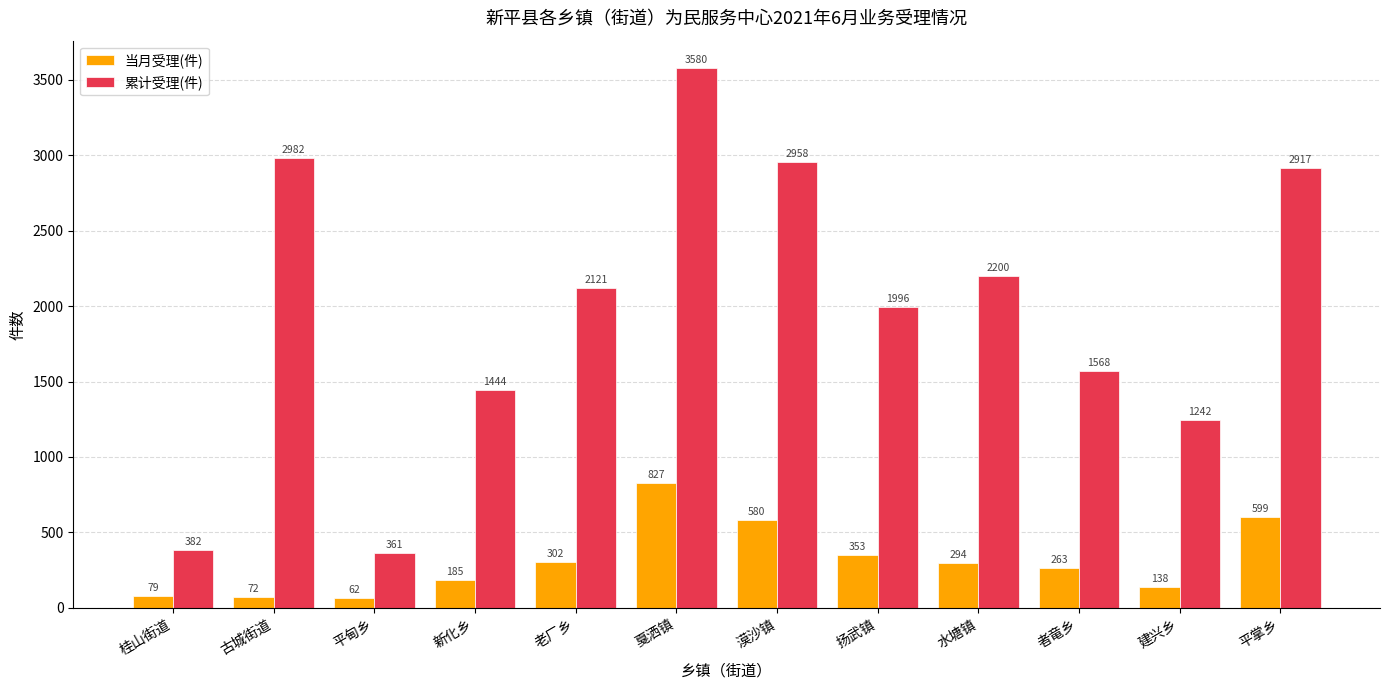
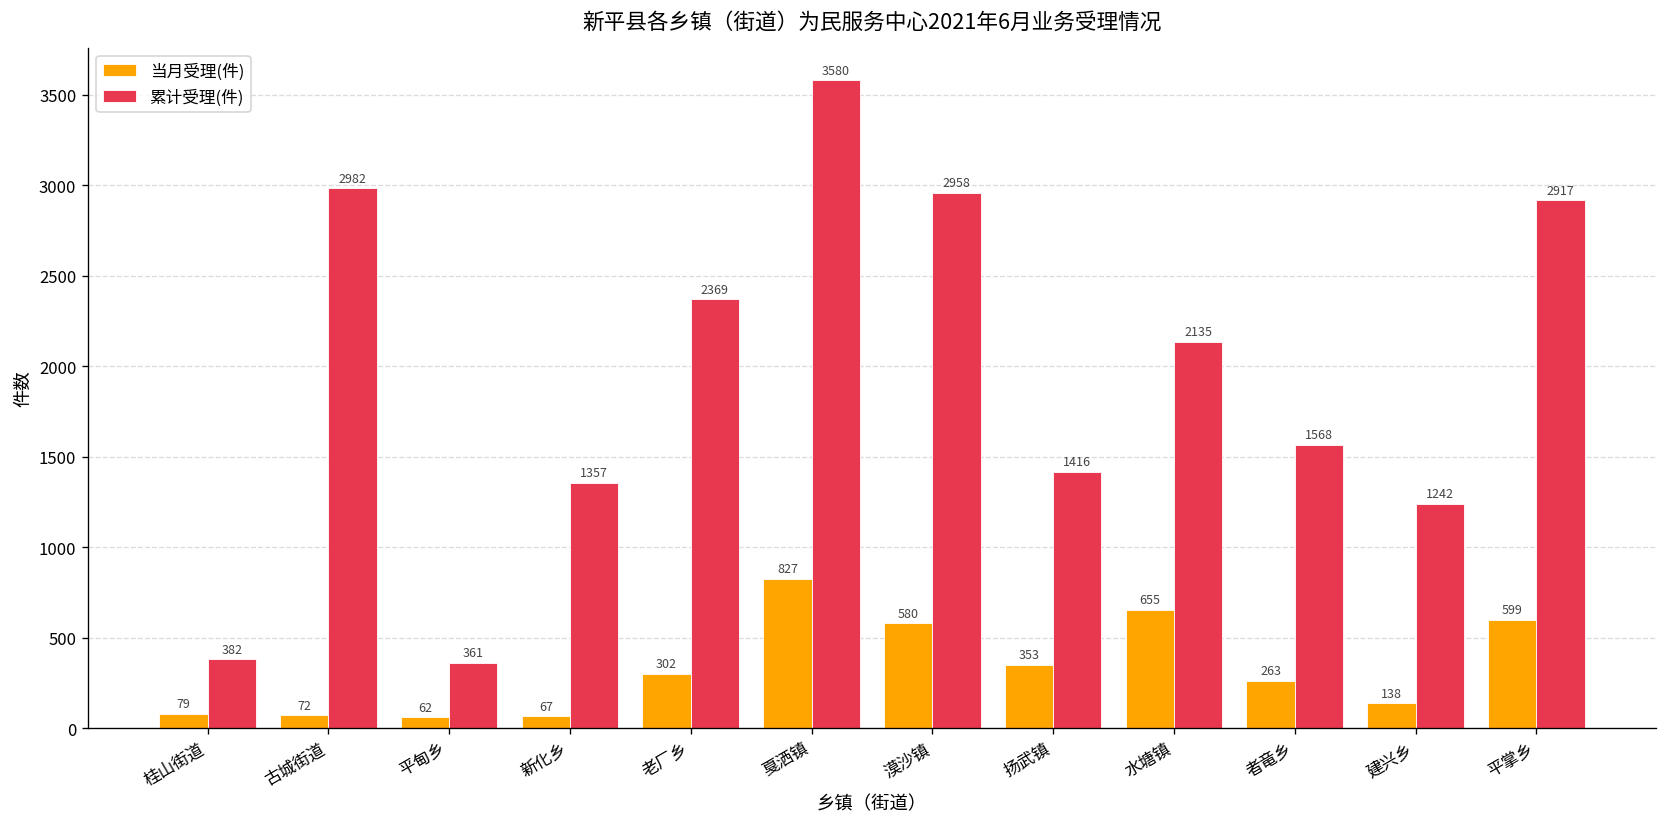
  {
    "当月受理(件)": {
      "桂山街道": 79,
      "古城街道": 72,
      "平甸乡": 62,
-     "新化乡": 185,
+     "新化乡": 67,
      "老厂乡": 302,
      "戛洒镇": 827,
      "漠沙镇": 580,
      "扬武镇": 353,
-     "水塘镇": 294,
+     "水塘镇": 655,
      "者竜乡": 263,
      "建兴乡": 138,
      "平掌乡": 599
    },
    "累计受理(件)": {
      "桂山街道": 382,
      "古城街道": 2982,
      "平甸乡": 361,
-     "新化乡": 1444,
-     "老厂乡": 2121,
+     "新化乡": 1357,
+     "老厂乡": 2369,
      "戛洒镇": 3580,
      "漠沙镇": 2958,
-     "扬武镇": 1996,
-     "水塘镇": 2200,
+     "扬武镇": 1416,
+     "水塘镇": 2135,
      "者竜乡": 1568,
      "建兴乡": 1242,
      "平掌乡": 2917
    }
  }
